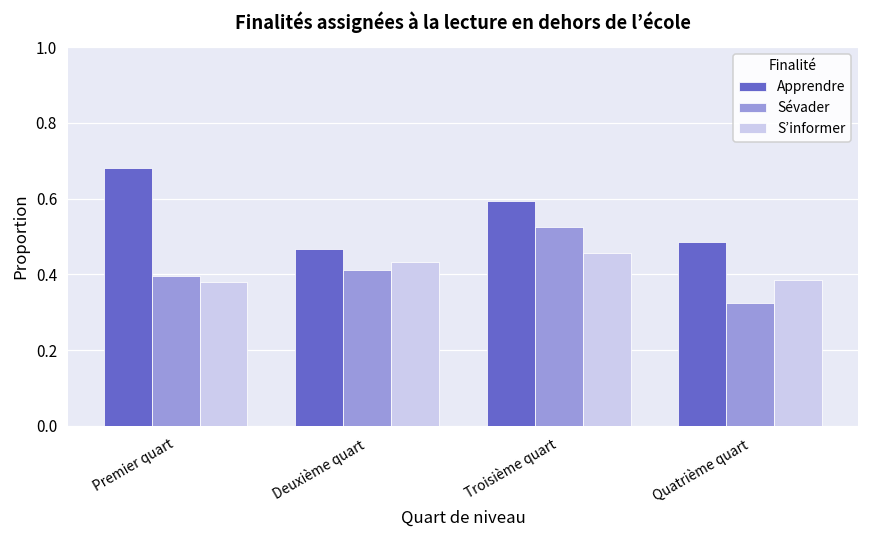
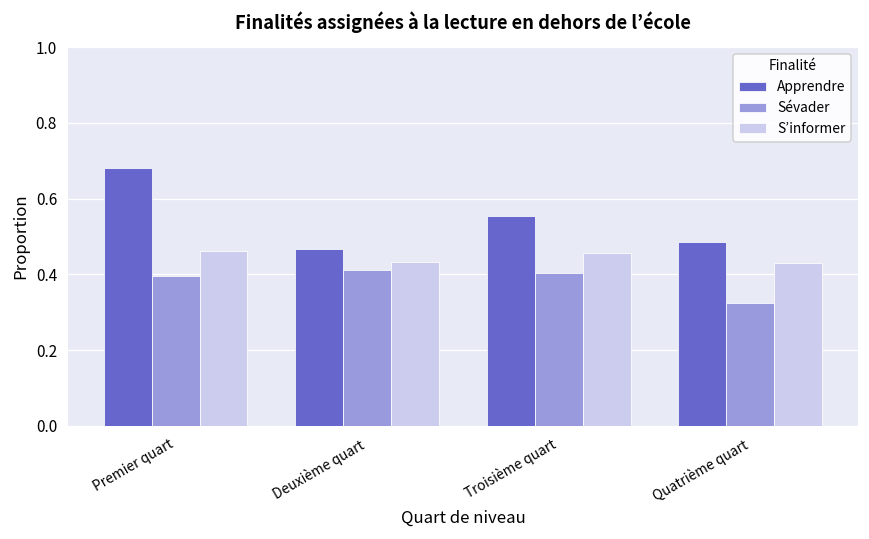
  {
    "Apprendre": {
      "Premier quart": 0.68,
      "Deuxième quart": 0.47,
-     "Troisième quart": 0.60,
+     "Troisième quart": 0.55,
      "Quatrième quart": 0.48
    },
    "Sévader": {
      "Premier quart": 0.40,
      "Deuxième quart": 0.41,
-     "Troisième quart": 0.52,
+     "Troisième quart": 0.40,
      "Quatrième quart": 0.32
    },
    "S’informer": {
-     "Premier quart": 0.38,
+     "Premier quart": 0.46,
      "Deuxième quart": 0.43,
      "Troisième quart": 0.46,
-     "Quatrième quart": 0.38
+     "Quatrième quart": 0.43
    }
  }
